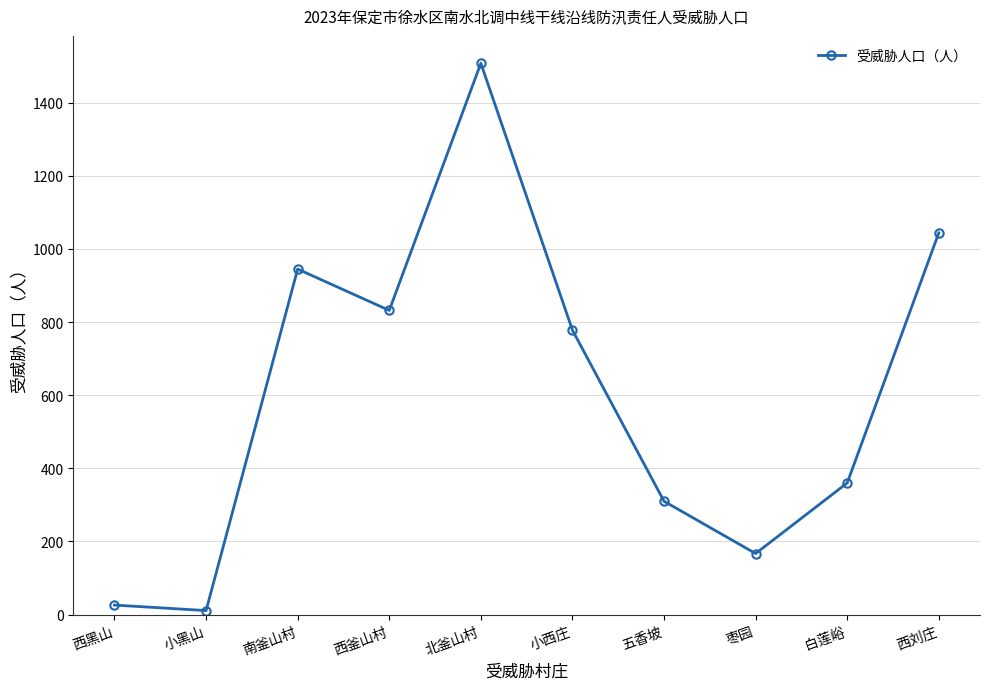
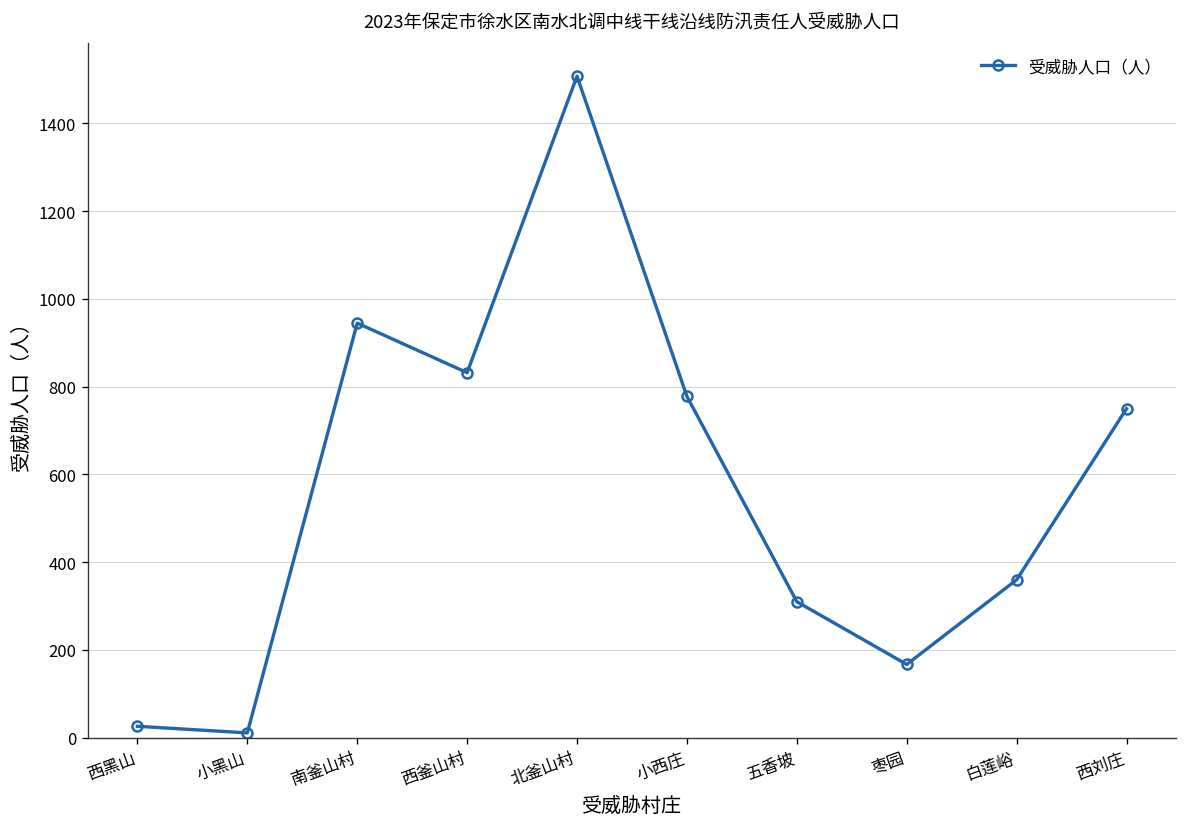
  {
    "西黑山": 30,
    "小黑山": 10,
    "南釜山村": 950,
    "西釜山村": 830,
    "北釜山村": 1510,
    "小西庄": 780,
    "五香坡": 310,
    "枣园": 170,
    "白莲峪": 360,
-   "西刘庄": 1040
+   "西刘庄": 750
  }
